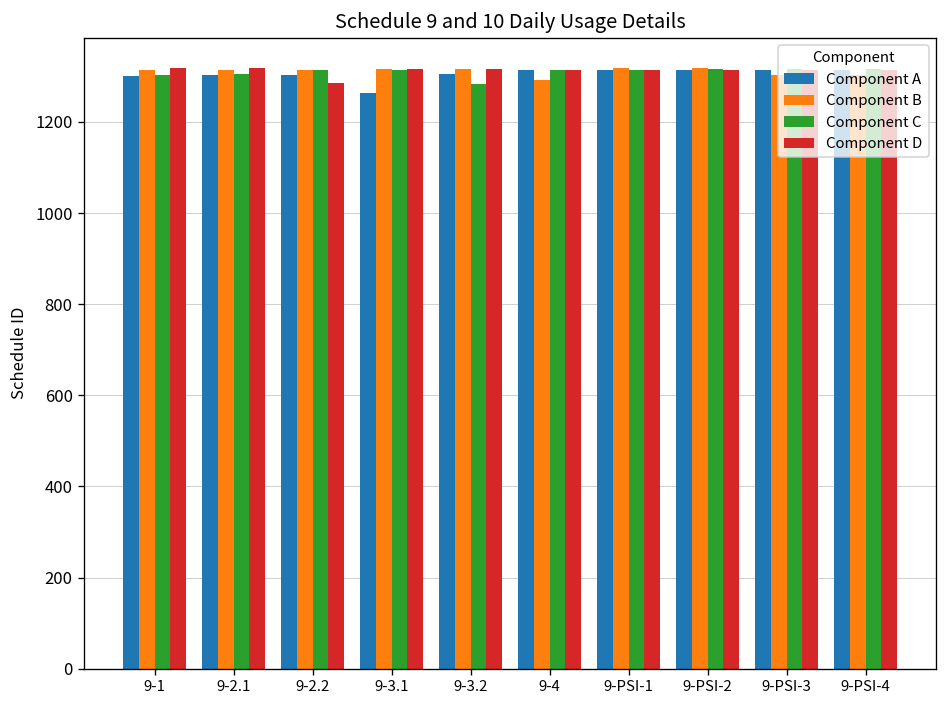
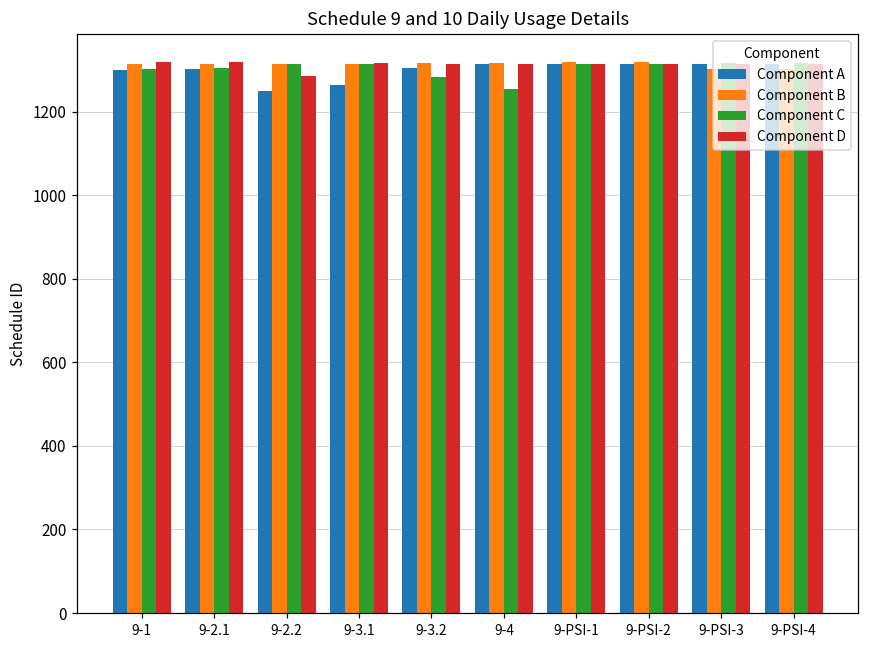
  {
    "Component A": {
      "9-1": 1300,
      "9-2.1": 1300,
-     "9-2.2": 1300,
+     "9-2.2": 1250,
      "9-3.1": 1260,
      "9-3.2": 1310,
      "9-4": 1310,
      "9-PSI-1": 1310,
      "9-PSI-2": 1310,
      "9-PSI-3": 1310
    },
    "Component B": {
      "9-1": 1310,
      "9-2.1": 1310,
      "9-2.2": 1310,
      "9-3.1": 1320,
      "9-3.2": 1320,
-     "9-4": 1290,
+     "9-4": 1320,
      "9-PSI-1": 1320,
      "9-PSI-2": 1320
    },
    "Component C": {
      "9-1": 1300,
      "9-2.1": 1310,
      "9-2.2": 1310,
      "9-3.1": 1310,
      "9-3.2": 1280,
-     "9-4": 1310,
+     "9-4": 1250,
      "9-PSI-1": 1310,
      "9-PSI-2": 1320
    },
    "Component D": {
      "9-1": 1320,
      "9-2.1": 1320,
      "9-2.2": 1290,
      "9-3.1": 1320,
      "9-3.2": 1320,
      "9-4": 1310,
      "9-PSI-1": 1310,
      "9-PSI-2": 1310
    }
  }
